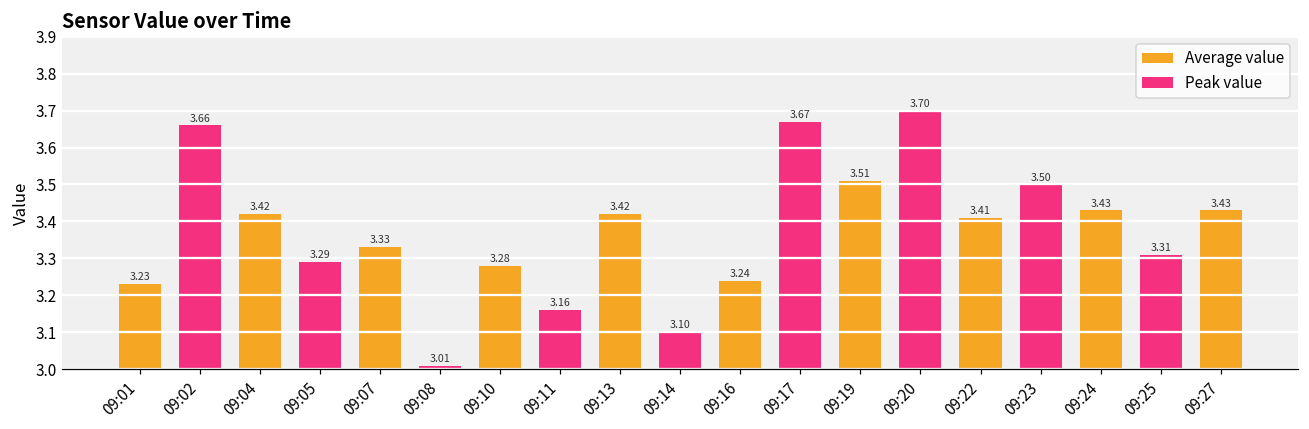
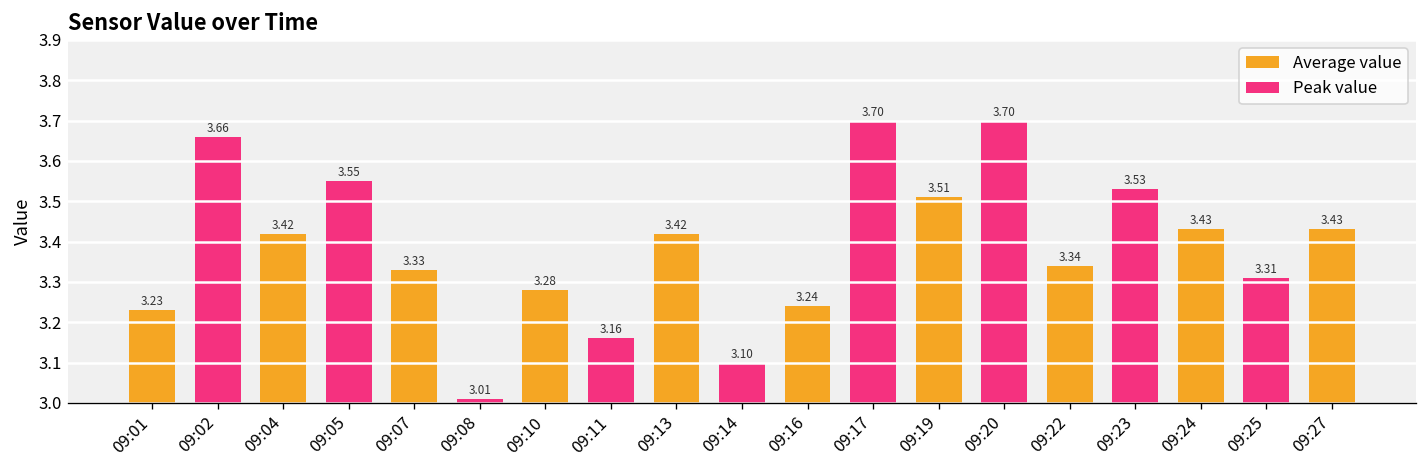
  {
    "Average value": {
      "09:01": 3.23,
      "09:04": 3.42,
      "09:07": 3.33,
      "09:10": 3.28,
      "09:13": 3.42,
      "09:16": 3.24,
      "09:19": 3.51,
-     "09:22": 3.41,
+     "09:22": 3.34,
      "09:24": 3.43,
      "09:27": 3.43
    },
    "Peak value": {
      "09:02": 3.66,
-     "09:05": 3.29,
+     "09:05": 3.55,
      "09:08": 3.01,
      "09:11": 3.16,
      "09:14": 3.10,
-     "09:17": 3.67,
+     "09:17": 3.70,
      "09:20": 3.70,
-     "09:23": 3.50,
+     "09:23": 3.53,
      "09:25": 3.31
    }
  }
